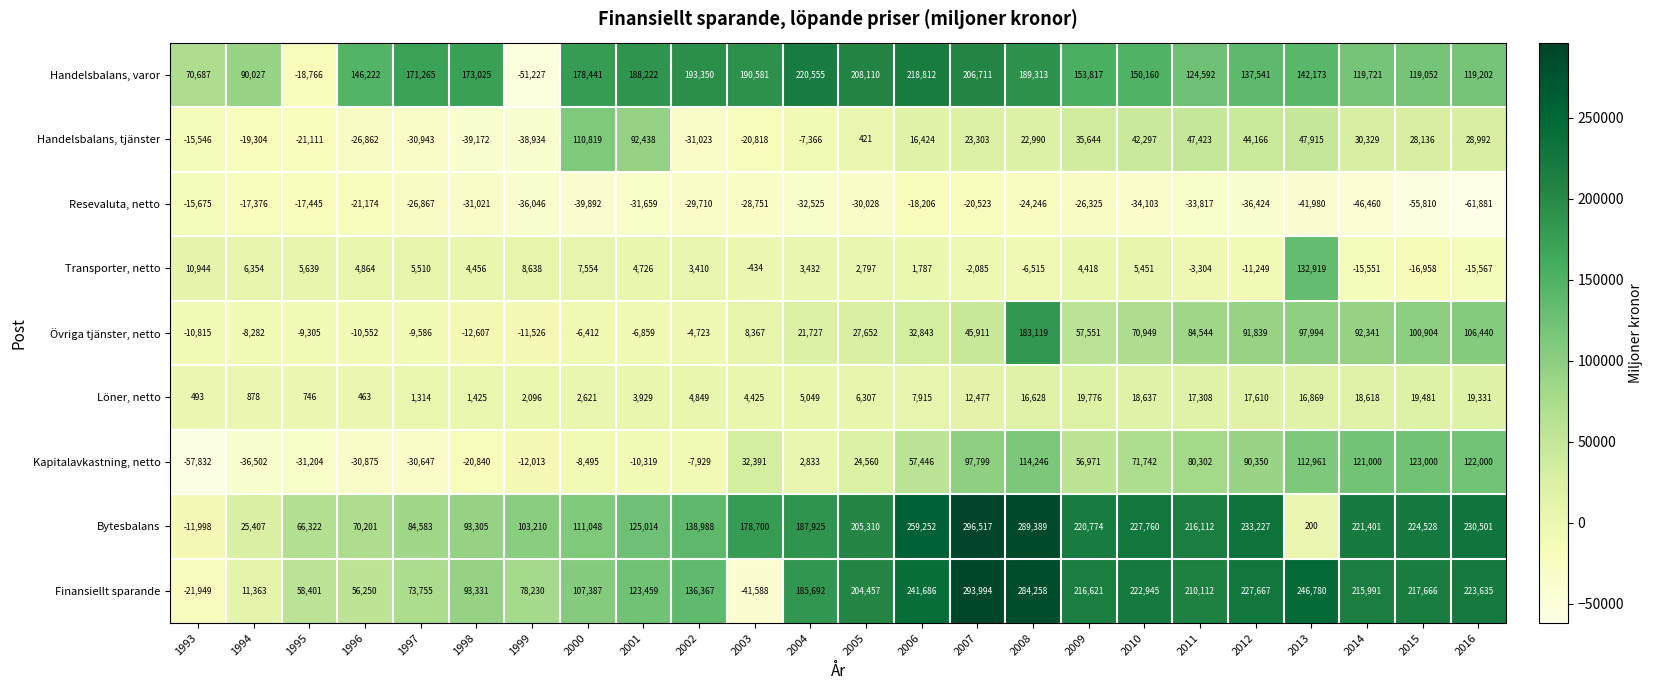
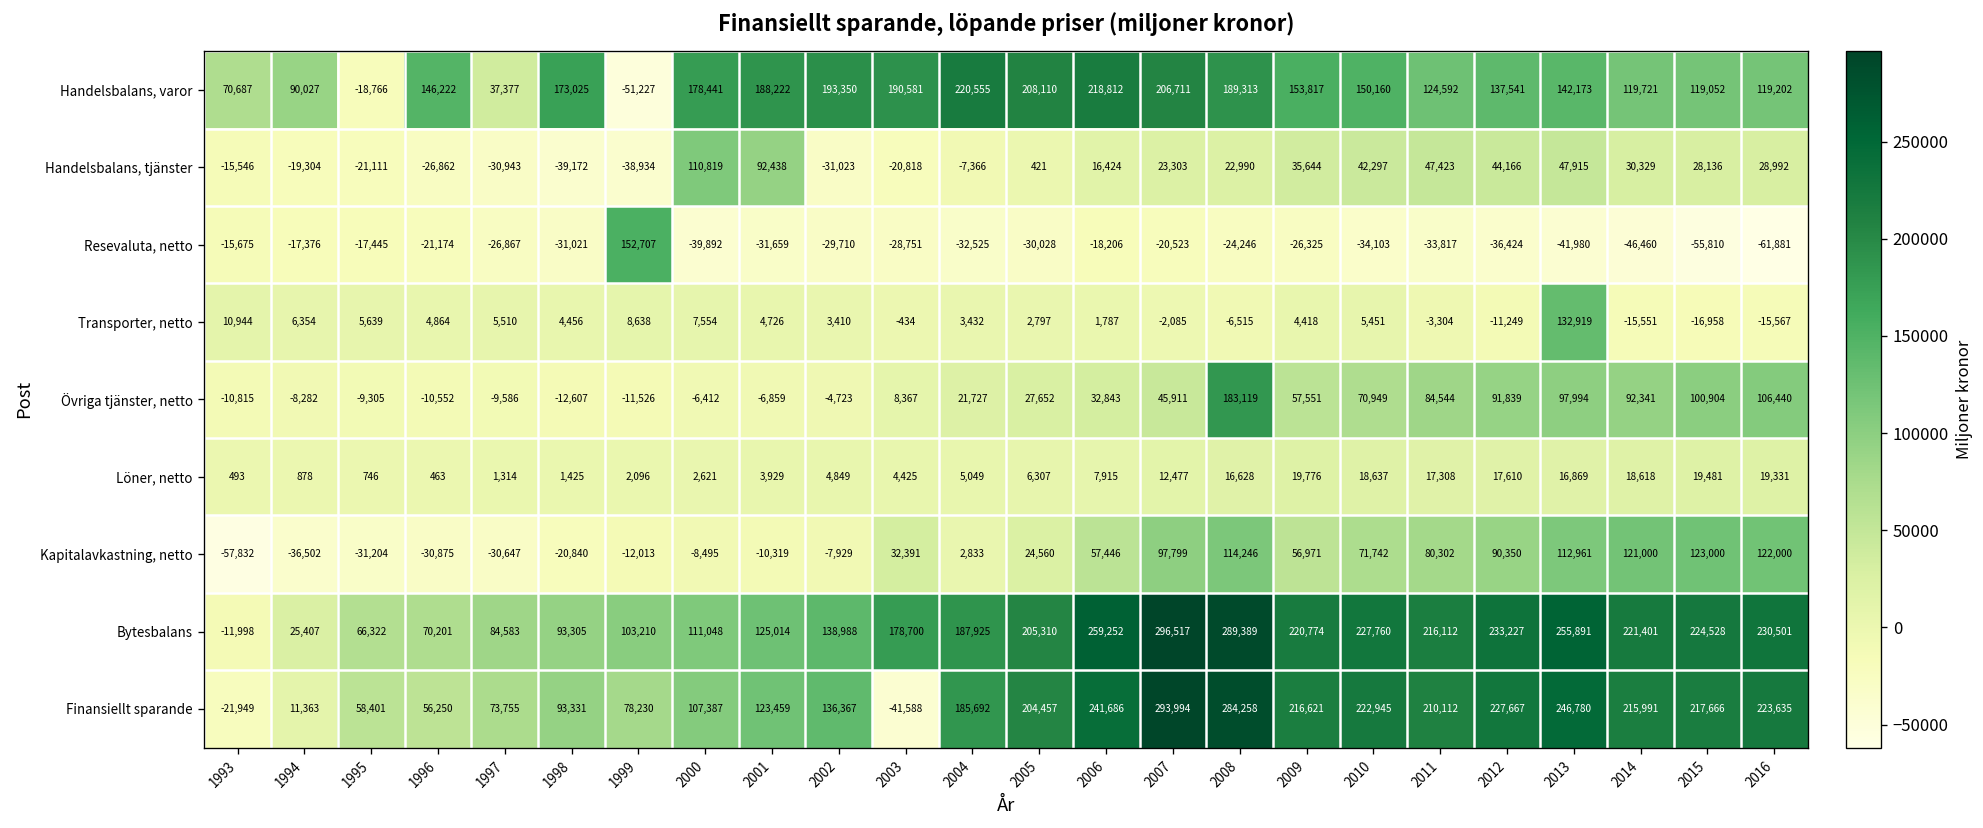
  {
    "Handelsbalans, varor": {
      "1993": "70,687",
      "1994": "90,027",
      "1995": "-18,766",
      "1996": "146,222",
-     "1997": "171,265",
+     "1997": "37,377",
      "1998": "173,025",
      "1999": "-51,227",
      "2000": "178,441",
      "2001": "188,222",
      "2002": "193,350",
      "2003": "190,581",
      "2004": "220,555",
      "2005": "208,110",
      "2006": "218,812",
      "2007": "206,711",
      "2008": "189,313",
      "2009": "153,817",
      "2010": "150,160",
      "2011": "124,592",
      "2012": "137,541",
      "2013": "142,173",
      "2014": "119,721",
      "2015": "119,052",
      "2016": "119,202"
    },
    "Resevaluta, netto": {
      "1993": "-15,675",
      "1994": "-17,376",
      "1995": "-17,445",
      "1996": "-21,174",
      "1997": "-26,867",
      "1998": "-31,021",
-     "1999": "-36,046",
+     "1999": "152,707",
      "2000": "-39,892",
      "2001": "-31,659",
      "2002": "-29,710",
      "2003": "-28,751",
      "2004": "-32,525",
      "2005": "-30,028",
      "2006": "-18,206",
      "2007": "-20,523",
      "2008": "-24,246",
      "2009": "-26,325",
      "2010": "-34,103",
      "2011": "-33,817",
      "2012": "-36,424",
      "2013": "-41,980",
      "2014": "-46,460",
      "2015": "-55,810",
      "2016": "-61,881"
    },
    "Bytesbalans": {
      "1993": "-11,998",
      "1994": "25,407",
      "1995": "66,322",
      "1996": "70,201",
      "1997": "84,583",
      "1998": "93,305",
      "1999": "103,210",
      "2000": "111,048",
      "2001": "125,014",
      "2002": "138,988",
      "2003": "178,700",
      "2004": "187,925",
      "2005": "205,310",
      "2006": "259,252",
      "2007": "296,517",
      "2008": "289,389",
      "2009": "220,774",
      "2010": "227,760",
      "2011": "216,112",
      "2012": "233,227",
-     "2013": "200",
+     "2013": "255,891",
      "2014": "221,401",
      "2015": "224,528",
      "2016": "230,501"
    }
  }
